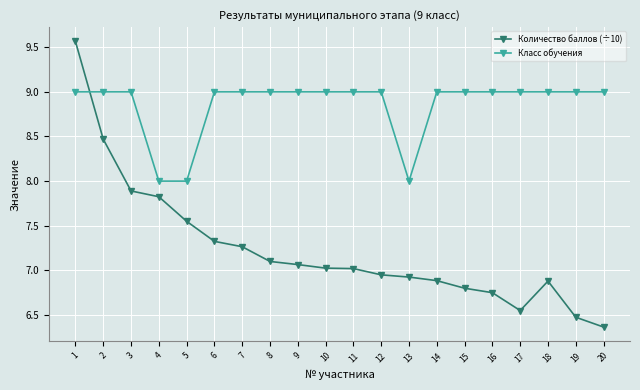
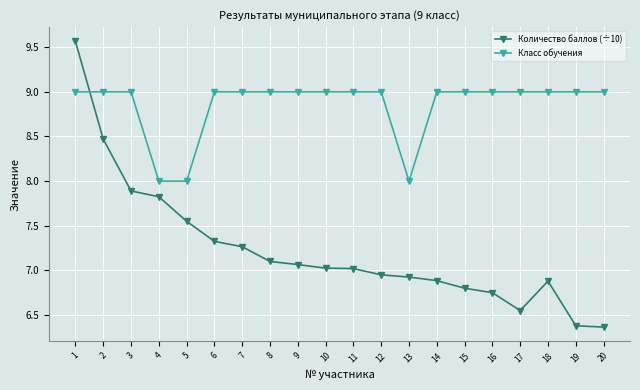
  {
    "Количество баллов (÷10)": {
      "1": 9.6,
      "2": 8.5,
      "3": 7.9,
      "4": 7.8,
      "5": 7.6,
      "6": 7.3,
      "7": 7.3,
      "8": 7.1,
      "9": 7.1,
      "10": 7.0,
      "11": 7.0,
      "12": 7.0,
      "13": 6.9,
      "14": 6.9,
      "15": 6.8,
      "16": 6.8,
      "17": 6.6,
      "18": 6.9,
-     "19": 6.5,
+     "19": 6.4,
      "20": 6.4
    },
    "Класс обучения": {
      "1": 9.0,
      "2": 9.0,
      "3": 9.0,
      "4": 8.0,
      "5": 8.0,
      "6": 9.0,
      "7": 9.0,
      "8": 9.0,
      "9": 9.0,
      "10": 9.0,
      "11": 9.0,
      "12": 9.0,
      "13": 8.0,
      "14": 9.0,
      "15": 9.0,
      "16": 9.0,
      "17": 9.0,
      "18": 9.0,
      "19": 9.0,
      "20": 9.0
    }
  }
